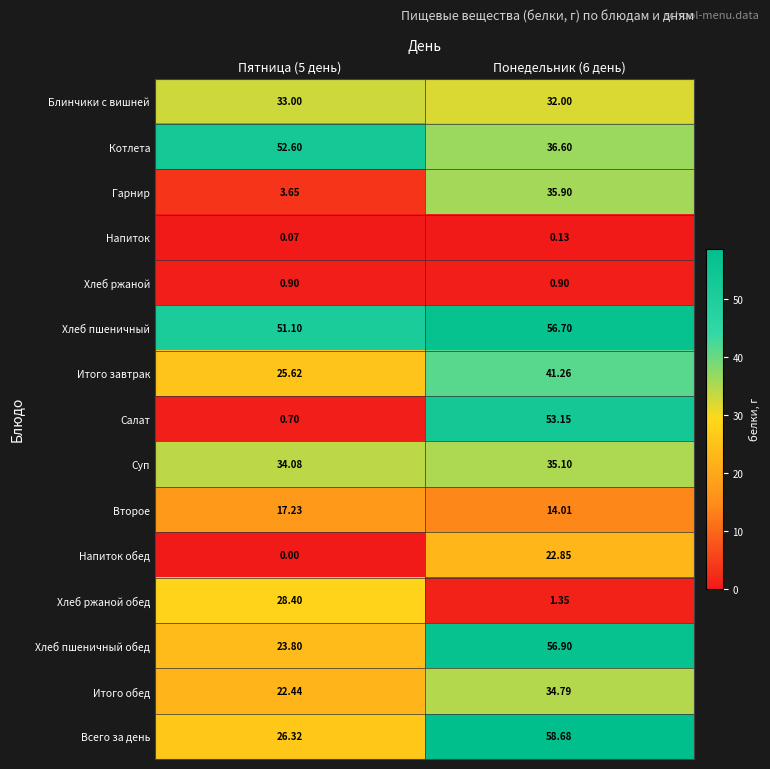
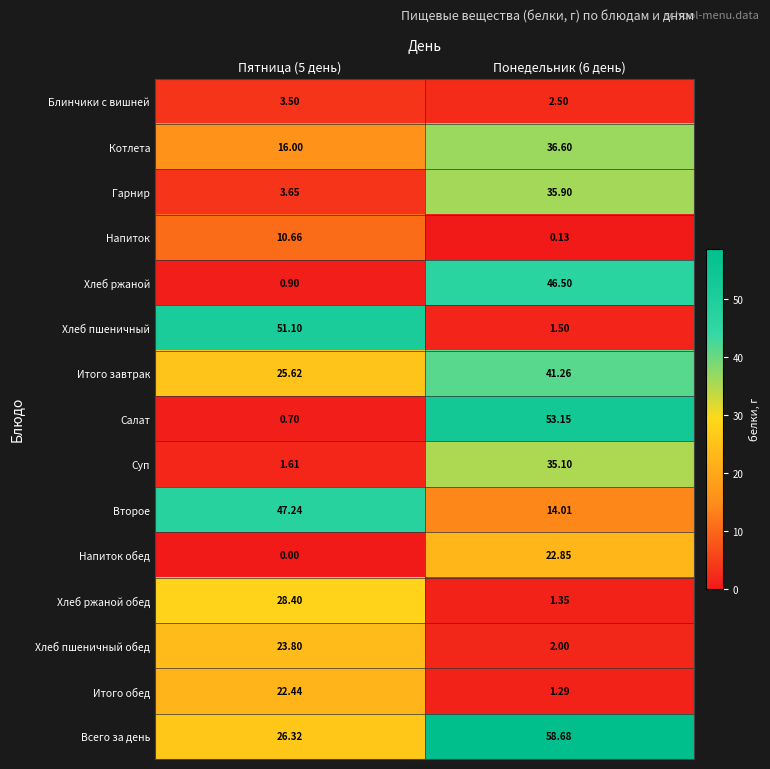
  {
    "Блинчики с вишней": {
-     "Пятница (5 день)": 33.00,
-     "Понедельник (6 день)": 32.00
+     "Пятница (5 день)": 3.50,
+     "Понедельник (6 день)": 2.50
    },
    "Котлета": {
-     "Пятница (5 день)": 52.60,
+     "Пятница (5 день)": 16.00,
      "Понедельник (6 день)": 36.60
    },
    "Гарнир": {
      "Пятница (5 день)": 3.65,
      "Понедельник (6 день)": 35.90
    },
    "Напиток": {
-     "Пятница (5 день)": 0.07,
+     "Пятница (5 день)": 10.66,
      "Понедельник (6 день)": 0.13
    },
    "Хлеб ржаной": {
      "Пятница (5 день)": 0.90,
-     "Понедельник (6 день)": 0.90
+     "Понедельник (6 день)": 46.50
    },
    "Хлеб пшеничный": {
      "Пятница (5 день)": 51.10,
-     "Понедельник (6 день)": 56.70
+     "Понедельник (6 день)": 1.50
    },
    "Итого завтрак": {
      "Пятница (5 день)": 25.62,
      "Понедельник (6 день)": 41.26
    },
    "Салат": {
      "Пятница (5 день)": 0.70,
      "Понедельник (6 день)": 53.15
    },
    "Суп": {
-     "Пятница (5 день)": 34.08,
+     "Пятница (5 день)": 1.61,
      "Понедельник (6 день)": 35.10
    },
    "Второе": {
-     "Пятница (5 день)": 17.23,
+     "Пятница (5 день)": 47.24,
      "Понедельник (6 день)": 14.01
    },
    "Напиток обед": {
      "Пятница (5 день)": 0.00,
      "Понедельник (6 день)": 22.85
    },
    "Хлеб ржаной обед": {
      "Пятница (5 день)": 28.40,
      "Понедельник (6 день)": 1.35
    },
    "Хлеб пшеничный обед": {
      "Пятница (5 день)": 23.80,
-     "Понедельник (6 день)": 56.90
+     "Понедельник (6 день)": 2.00
    },
    "Итого обед": {
      "Пятница (5 день)": 22.44,
-     "Понедельник (6 день)": 34.79
+     "Понедельник (6 день)": 1.29
    },
    "Всего за день": {
      "Пятница (5 день)": 26.32,
      "Понедельник (6 день)": 58.68
    }
  }
